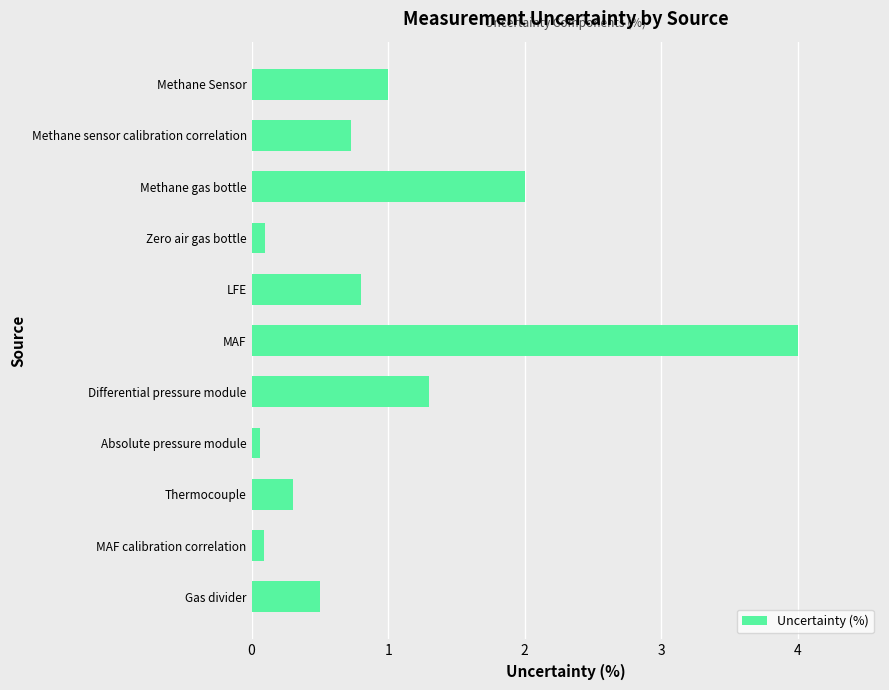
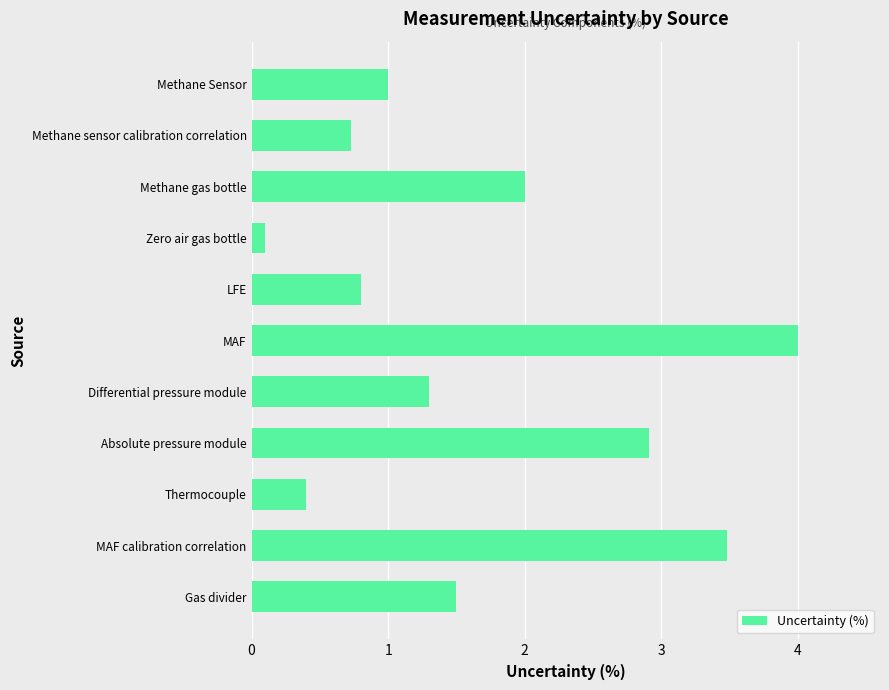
  {
    "Methane Sensor": 1.00,
    "Methane sensor calibration correlation": 0.73,
    "Methane gas bottle": 2.00,
    "Zero air gas bottle": 0.10,
    "LFE": 0.80,
    "MAF": 4.00,
    "Differential pressure module": 1.30,
-   "Absolute pressure module": 0.06,
-   "Thermocouple": 0.3,
-   "MAF calibration correlation": 0.09,
-   "Gas divider": 0.5
+   "Absolute pressure module": 2.91,
+   "Thermocouple": 0.4,
+   "MAF calibration correlation": 3.48,
+   "Gas divider": 1.5
  }
